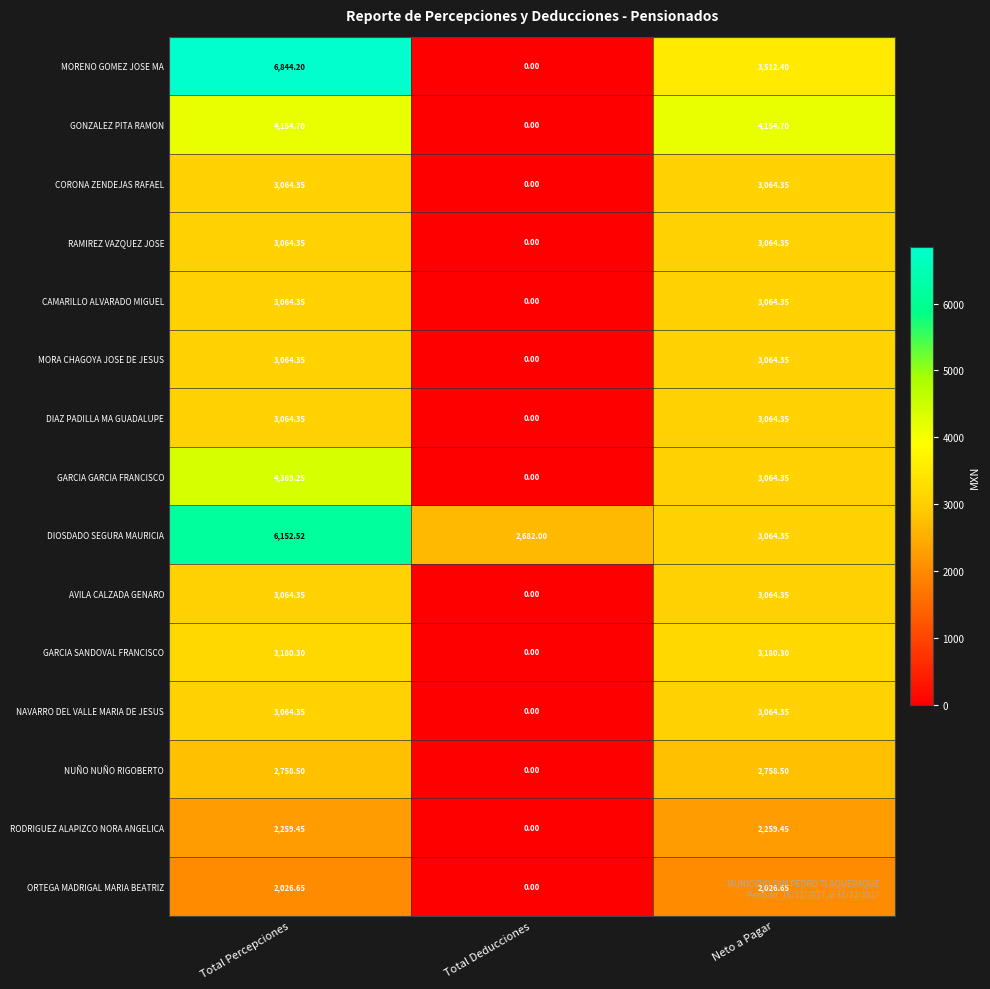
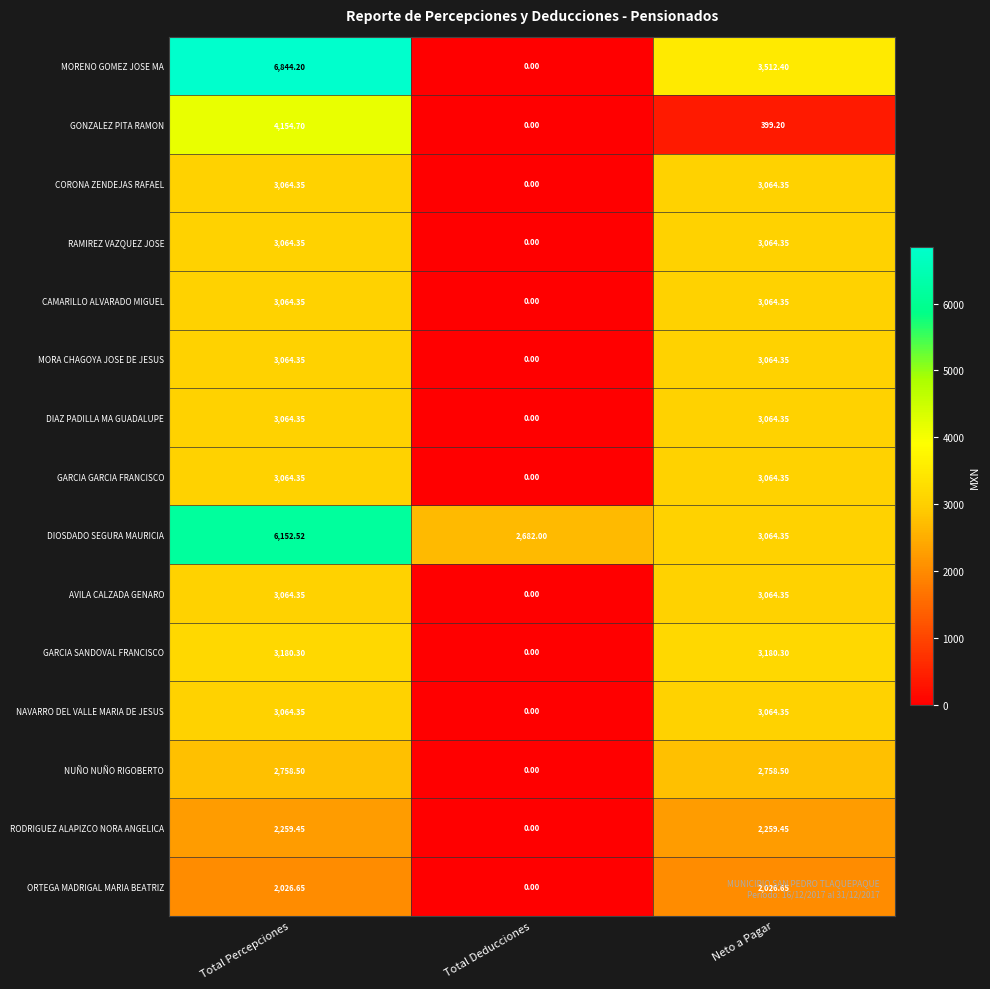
  {
    "MORENO GOMEZ JOSE MA": {
      "Total Percepciones": "6,844.20",
      "Total Deducciones": "0.00",
      "Neto a Pagar": "3,512.40"
    },
    "GONZALEZ PITA RAMON": {
      "Total Percepciones": "4,154.70",
      "Total Deducciones": "0.00",
-     "Neto a Pagar": "4,154.70"
+     "Neto a Pagar": "399.20"
    },
    "CORONA ZENDEJAS RAFAEL": {
      "Total Percepciones": "3,064.35",
      "Total Deducciones": "0.00",
      "Neto a Pagar": "3,064.35"
    },
    "RAMIREZ VAZQUEZ JOSE": {
      "Total Percepciones": "3,064.35",
      "Total Deducciones": "0.00",
      "Neto a Pagar": "3,064.35"
    },
    "CAMARILLO ALVARADO MIGUEL": {
      "Total Percepciones": "3,064.35",
      "Total Deducciones": "0.00",
      "Neto a Pagar": "3,064.35"
    },
    "MORA CHAGOYA JOSE DE JESUS": {
      "Total Percepciones": "3,064.35",
      "Total Deducciones": "0.00",
      "Neto a Pagar": "3,064.35"
    },
    "DIAZ PADILLA MA GUADALUPE": {
      "Total Percepciones": "3,064.35",
      "Total Deducciones": "0.00",
      "Neto a Pagar": "3,064.35"
    },
    "GARCIA GARCIA FRANCISCO": {
-     "Total Percepciones": "4,369.25",
+     "Total Percepciones": "3,064.35",
      "Total Deducciones": "0.00",
      "Neto a Pagar": "3,064.35"
    },
    "DIOSDADO SEGURA MAURICIA": {
      "Total Percepciones": "6,152.52",
      "Total Deducciones": "2,682.00",
      "Neto a Pagar": "3,064.35"
    },
    "AVILA CALZADA GENARO": {
      "Total Percepciones": "3,064.35",
      "Total Deducciones": "0.00",
      "Neto a Pagar": "3,064.35"
    },
    "GARCIA SANDOVAL FRANCISCO": {
      "Total Percepciones": "3,180.30",
      "Total Deducciones": "0.00",
      "Neto a Pagar": "3,180.30"
    },
    "NAVARRO DEL VALLE MARIA DE JESUS": {
      "Total Percepciones": "3,064.35",
      "Total Deducciones": "0.00",
      "Neto a Pagar": "3,064.35"
    },
    "NUÑO NUÑO RIGOBERTO": {
      "Total Percepciones": "2,758.50",
      "Total Deducciones": "0.00",
      "Neto a Pagar": "2,758.50"
    },
    "RODRIGUEZ ALAPIZCO NORA ANGELICA": {
      "Total Percepciones": "2,259.45",
      "Total Deducciones": "0.00",
      "Neto a Pagar": "2,259.45"
    },
    "ORTEGA MADRIGAL MARIA BEATRIZ": {
      "Total Percepciones": "2,026.65",
      "Total Deducciones": "0.00"
    }
  }
